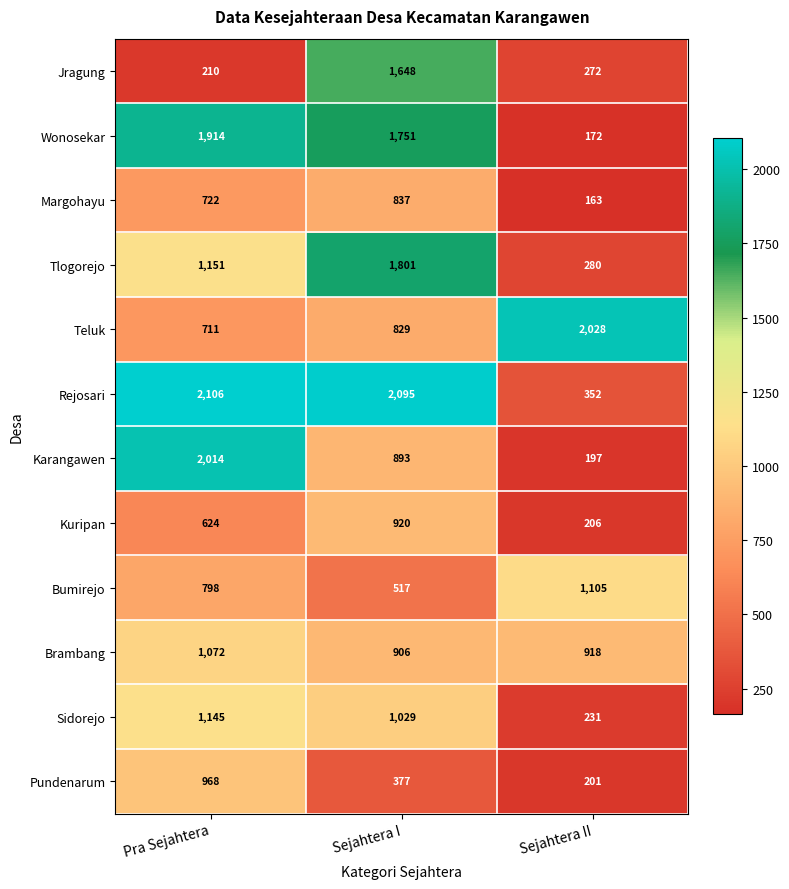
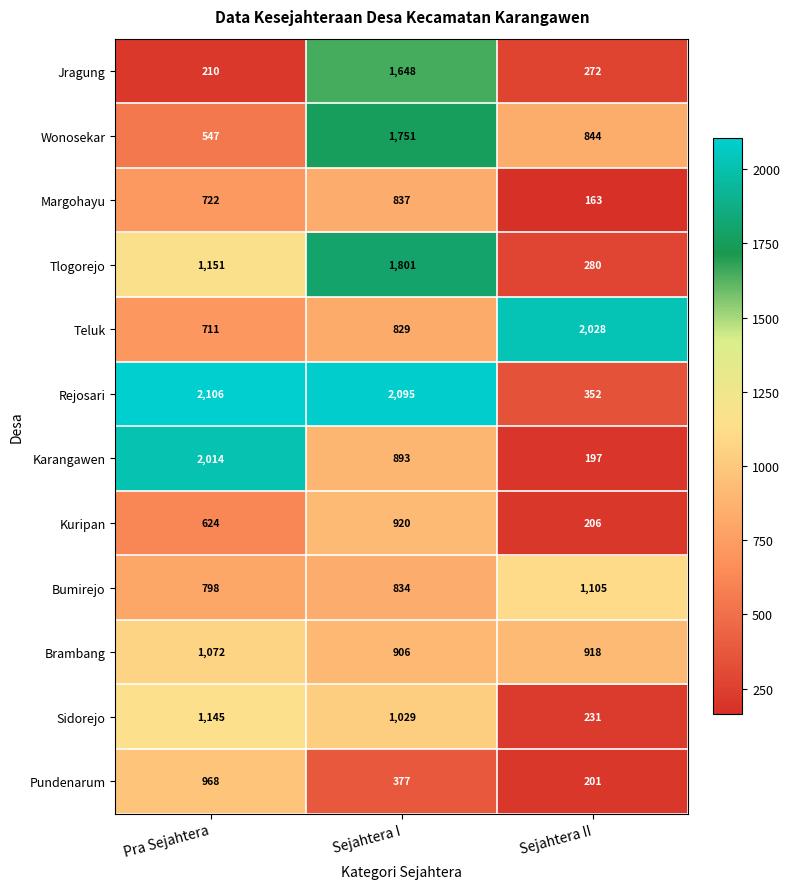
  {
    "Jragung": {
      "Pra Sejahtera": "210",
      "Sejahtera I": "1,648",
      "Sejahtera II": "272"
    },
    "Wonosekar": {
-     "Pra Sejahtera": "1,914",
+     "Pra Sejahtera": "547",
      "Sejahtera I": "1,751",
-     "Sejahtera II": "172"
+     "Sejahtera II": "844"
    },
    "Margohayu": {
      "Pra Sejahtera": "722",
      "Sejahtera I": "837",
      "Sejahtera II": "163"
    },
    "Tlogorejo": {
      "Pra Sejahtera": "1,151",
      "Sejahtera I": "1,801",
      "Sejahtera II": "280"
    },
    "Teluk": {
      "Pra Sejahtera": "711",
      "Sejahtera I": "829",
      "Sejahtera II": "2,028"
    },
    "Rejosari": {
      "Pra Sejahtera": "2,106",
      "Sejahtera I": "2,095",
      "Sejahtera II": "352"
    },
    "Karangawen": {
      "Pra Sejahtera": "2,014",
      "Sejahtera I": "893",
      "Sejahtera II": "197"
    },
    "Kuripan": {
      "Pra Sejahtera": "624",
      "Sejahtera I": "920",
      "Sejahtera II": "206"
    },
    "Bumirejo": {
      "Pra Sejahtera": "798",
-     "Sejahtera I": "517",
+     "Sejahtera I": "834",
      "Sejahtera II": "1,105"
    },
    "Brambang": {
      "Pra Sejahtera": "1,072",
      "Sejahtera I": "906",
      "Sejahtera II": "918"
    },
    "Sidorejo": {
      "Pra Sejahtera": "1,145",
      "Sejahtera I": "1,029",
      "Sejahtera II": "231"
    },
    "Pundenarum": {
      "Pra Sejahtera": "968",
      "Sejahtera I": "377",
      "Sejahtera II": "201"
    }
  }
